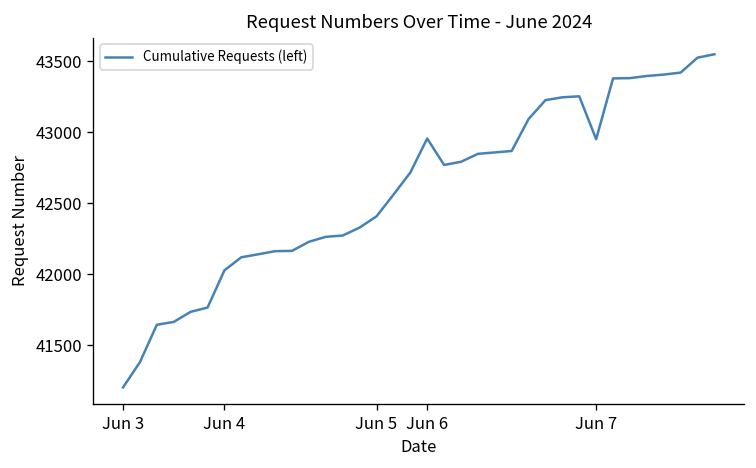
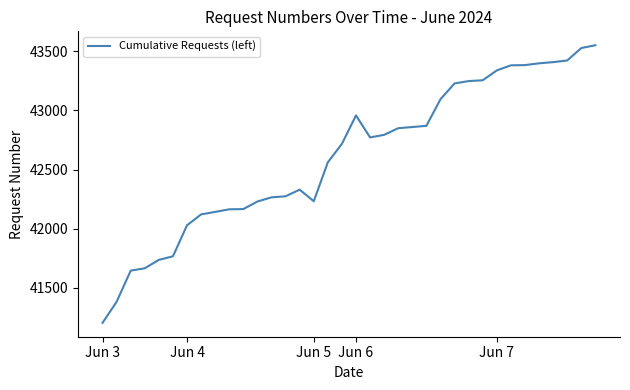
  {
    "Jun 3": 41210,
    "Jun 4": 42030,
-   "Jun 5": 42410,
+   "Jun 5": 42230,
    "Jun 6": 42960,
-   "Jun 7": 42950
+   "Jun 7": 43340
  }
